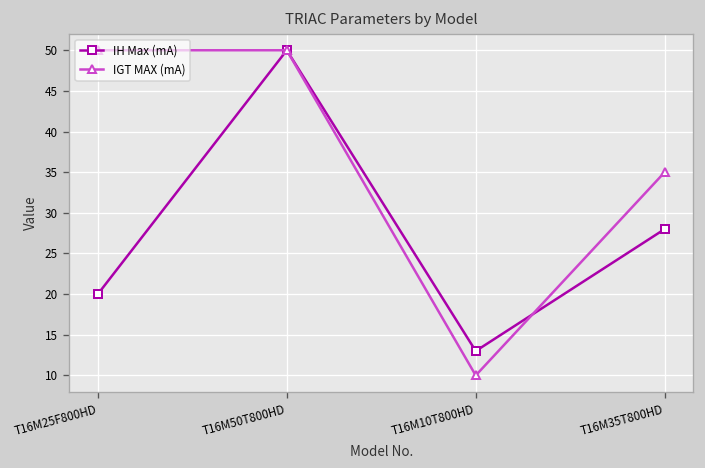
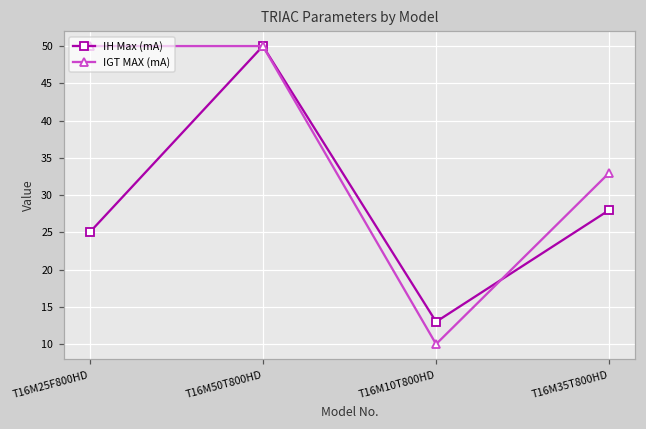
  {
    "IH Max (mA)": {
-     "T16M25F800HD": 20,
+     "T16M25F800HD": 25,
      "T16M10T800HD": 13,
      "T16M35T800HD": 28
    },
    "IGT MAX (mA)": {
      "T16M10T800HD": 10,
-     "T16M35T800HD": 35
+     "T16M35T800HD": 33
    }
  }
